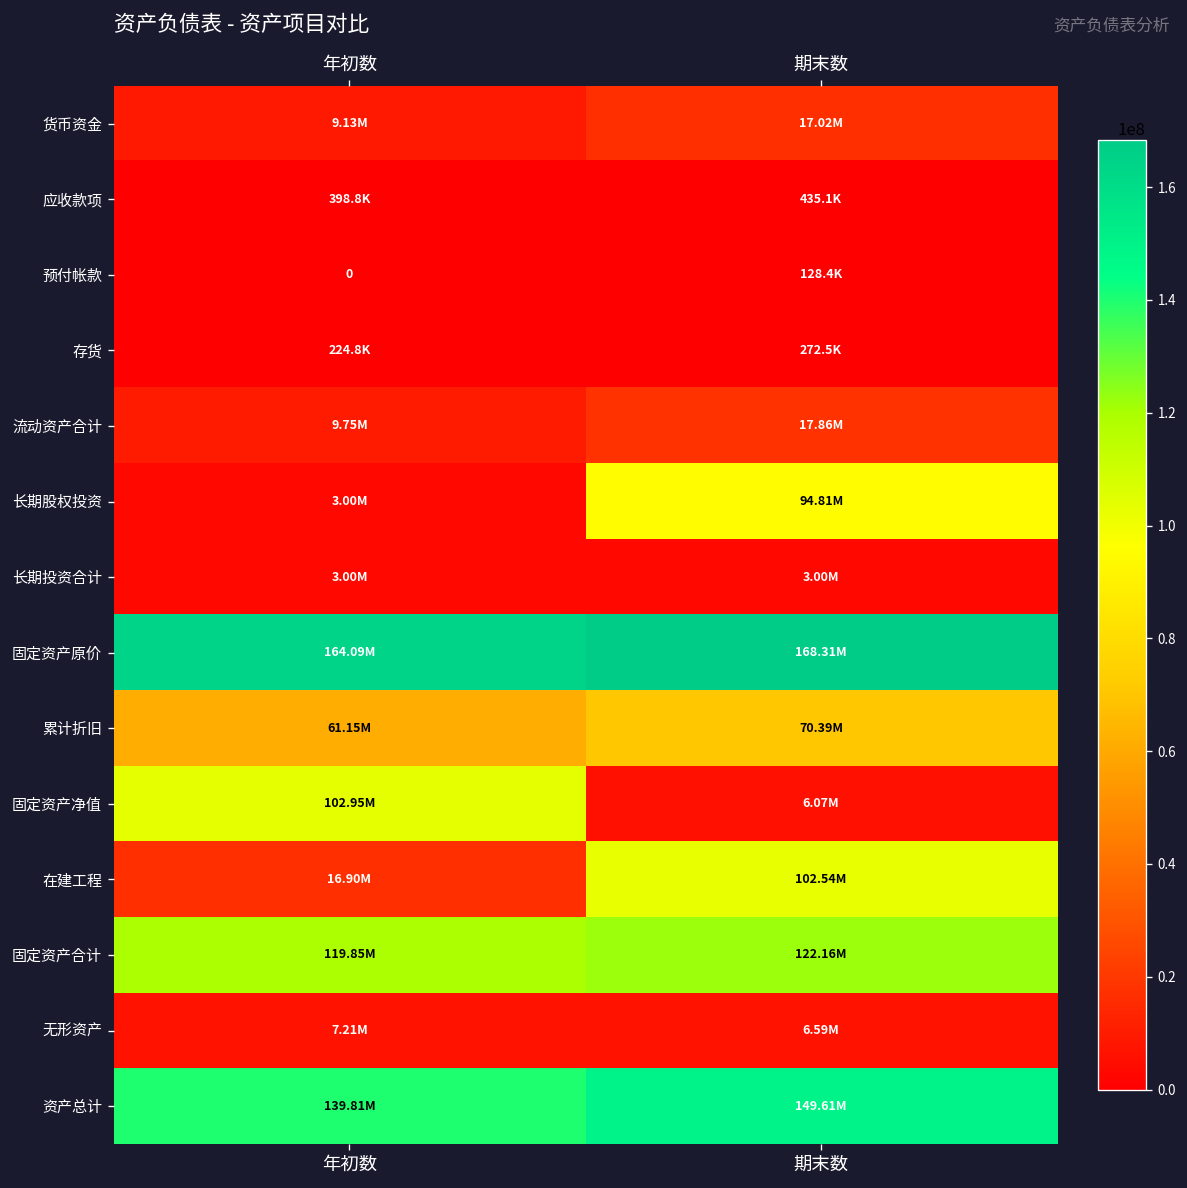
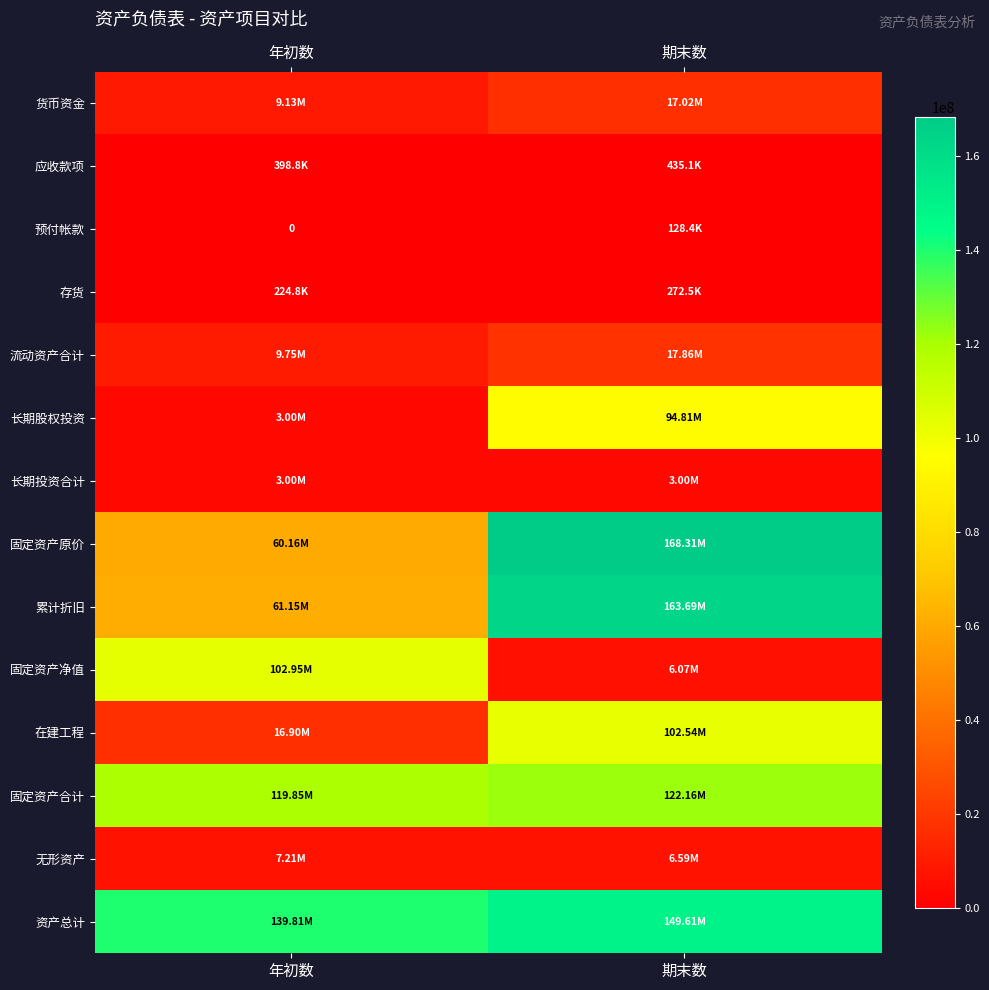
  {
    "货币资金": {
      "年初数": "9.13M",
      "期末数": "17.02M"
    },
    "应收款项": {
      "年初数": "398.8K",
      "期末数": "435.1K"
    },
    "预付帐款": {
      "年初数": "0",
      "期末数": "128.4K"
    },
    "存货": {
      "年初数": "224.8K",
      "期末数": "272.5K"
    },
    "流动资产合计": {
      "年初数": "9.75M",
      "期末数": "17.86M"
    },
    "长期股权投资": {
      "年初数": "3.00M",
      "期末数": "94.81M"
    },
    "长期投资合计": {
      "年初数": "3.00M",
      "期末数": "3.00M"
    },
    "固定资产原价": {
-     "年初数": "164.09M",
+     "年初数": "60.16M",
      "期末数": "168.31M"
    },
    "累计折旧": {
      "年初数": "61.15M",
-     "期末数": "70.39M"
+     "期末数": "163.69M"
    },
    "固定资产净值": {
      "年初数": "102.95M",
      "期末数": "6.07M"
    },
    "在建工程": {
      "年初数": "16.90M",
      "期末数": "102.54M"
    },
    "固定资产合计": {
      "年初数": "119.85M",
      "期末数": "122.16M"
    },
    "无形资产": {
      "年初数": "7.21M",
      "期末数": "6.59M"
    },
    "资产总计": {
      "年初数": "139.81M",
      "期末数": "149.61M"
    }
  }
